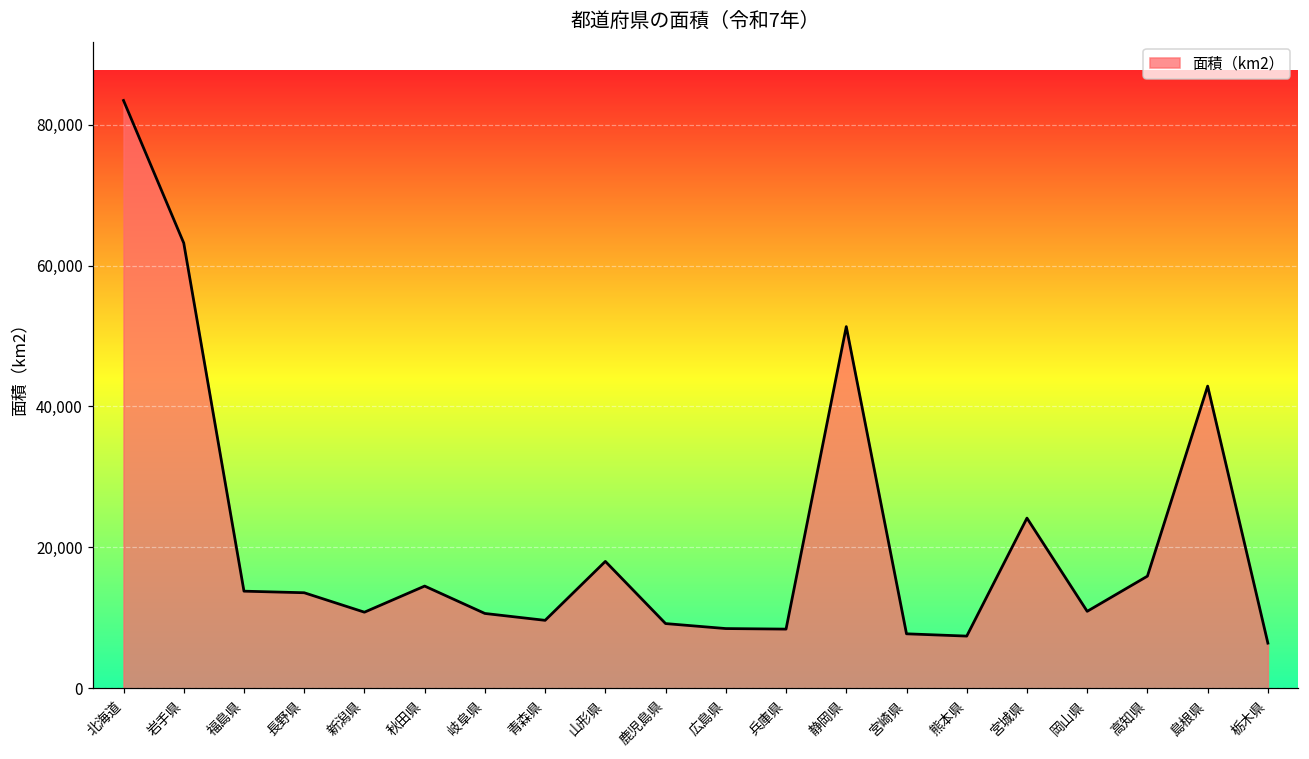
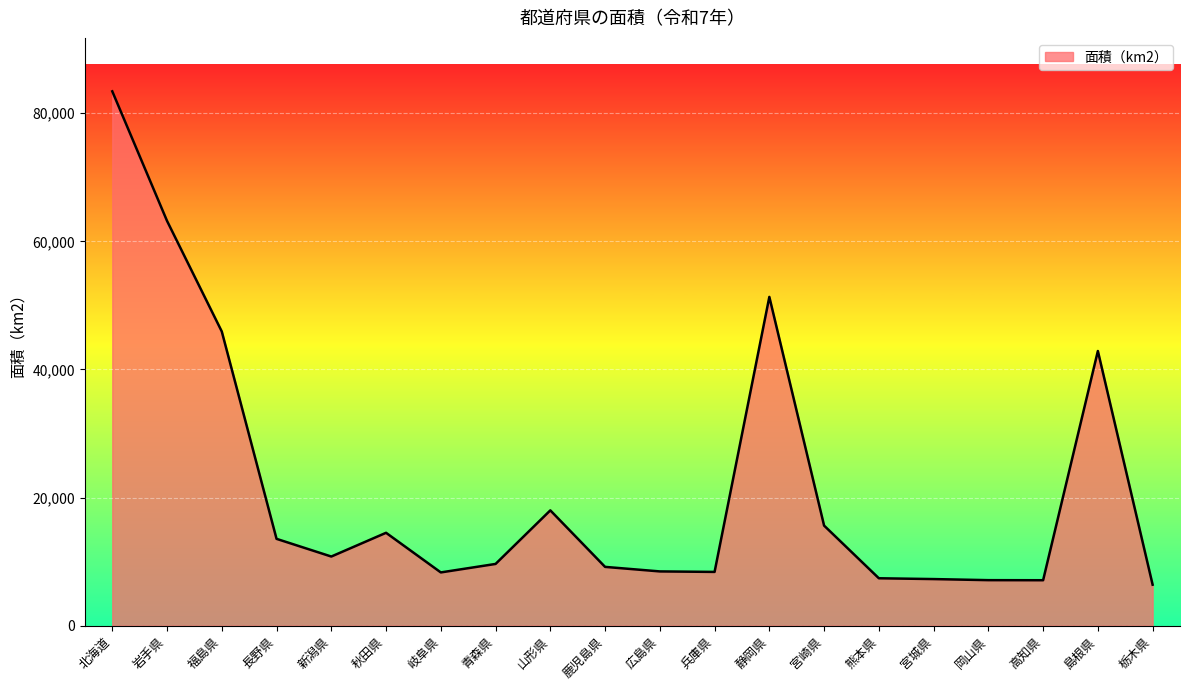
  {
    "北海道": "83,000",
    "岩手県": "63,000",
-   "福島県": "14,000",
+   "福島県": "46,000",
    "長野県": "14,000",
    "新潟県": "11,000",
    "秋田県": "15,000",
-   "岐阜県": "11,000",
+   "岐阜県": "8,000",
    "青森県": "10,000",
    "山形県": "18,000",
    "鹿児島県": "9,000",
    "広島県": "8,000",
    "兵庫県": "8,000",
    "静岡県": "51,000",
-   "宮崎県": "8,000",
+   "宮崎県": "16,000",
    "熊本県": "7,000",
-   "宮城県": "24,000",
-   "岡山県": "11,000",
-   "高知県": "16,000",
+   "宮城県": "7,000",
+   "岡山県": "7,000",
+   "高知県": "7,000",
    "島根県": "43,000",
    "栃木県": "6,000"
  }
